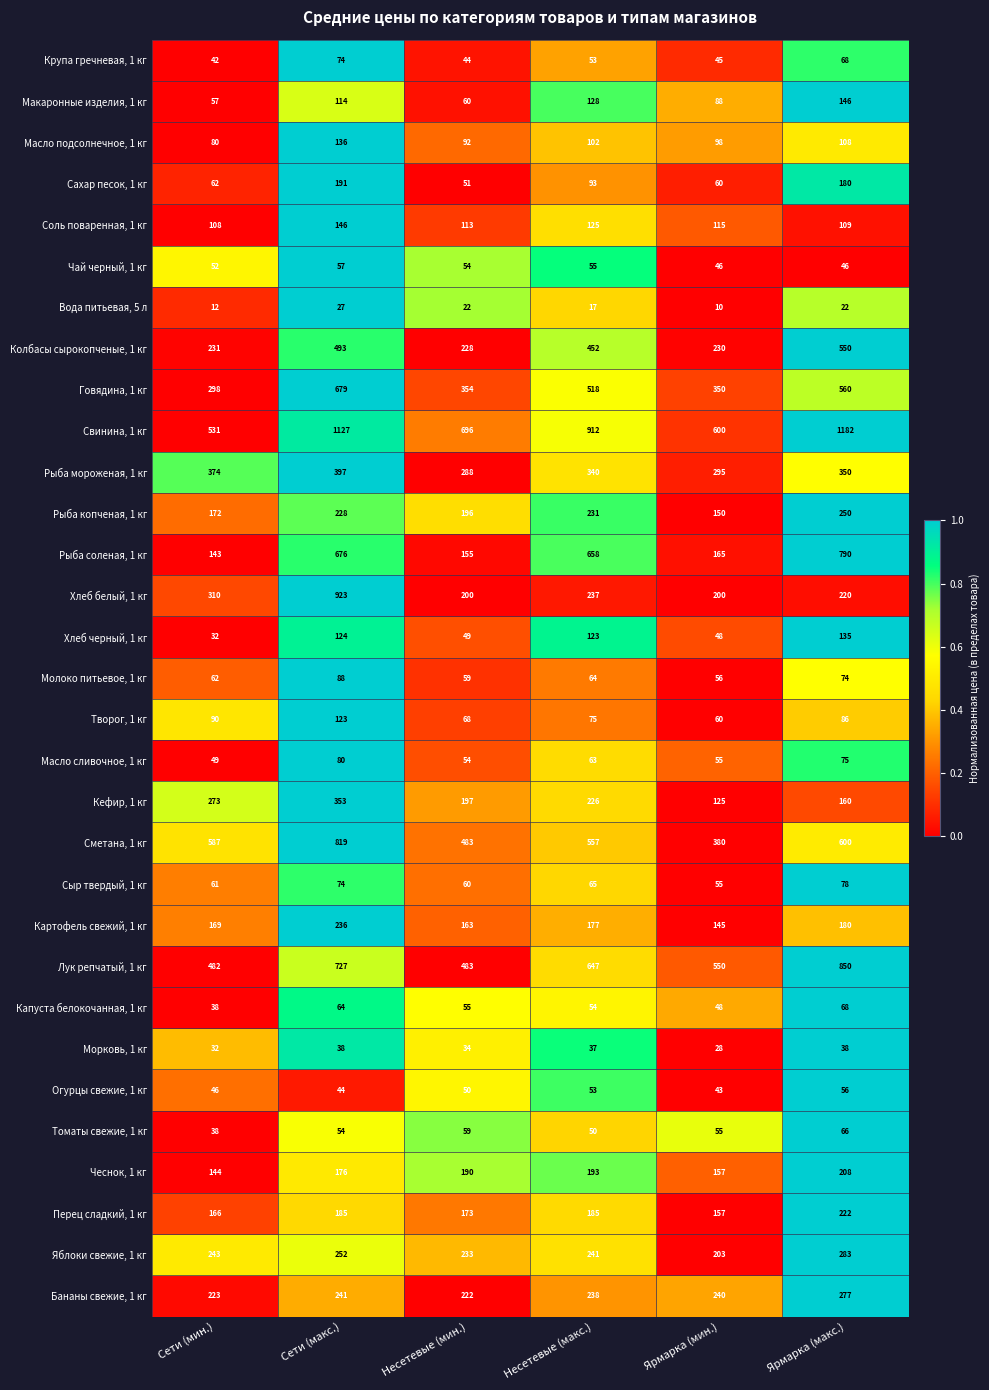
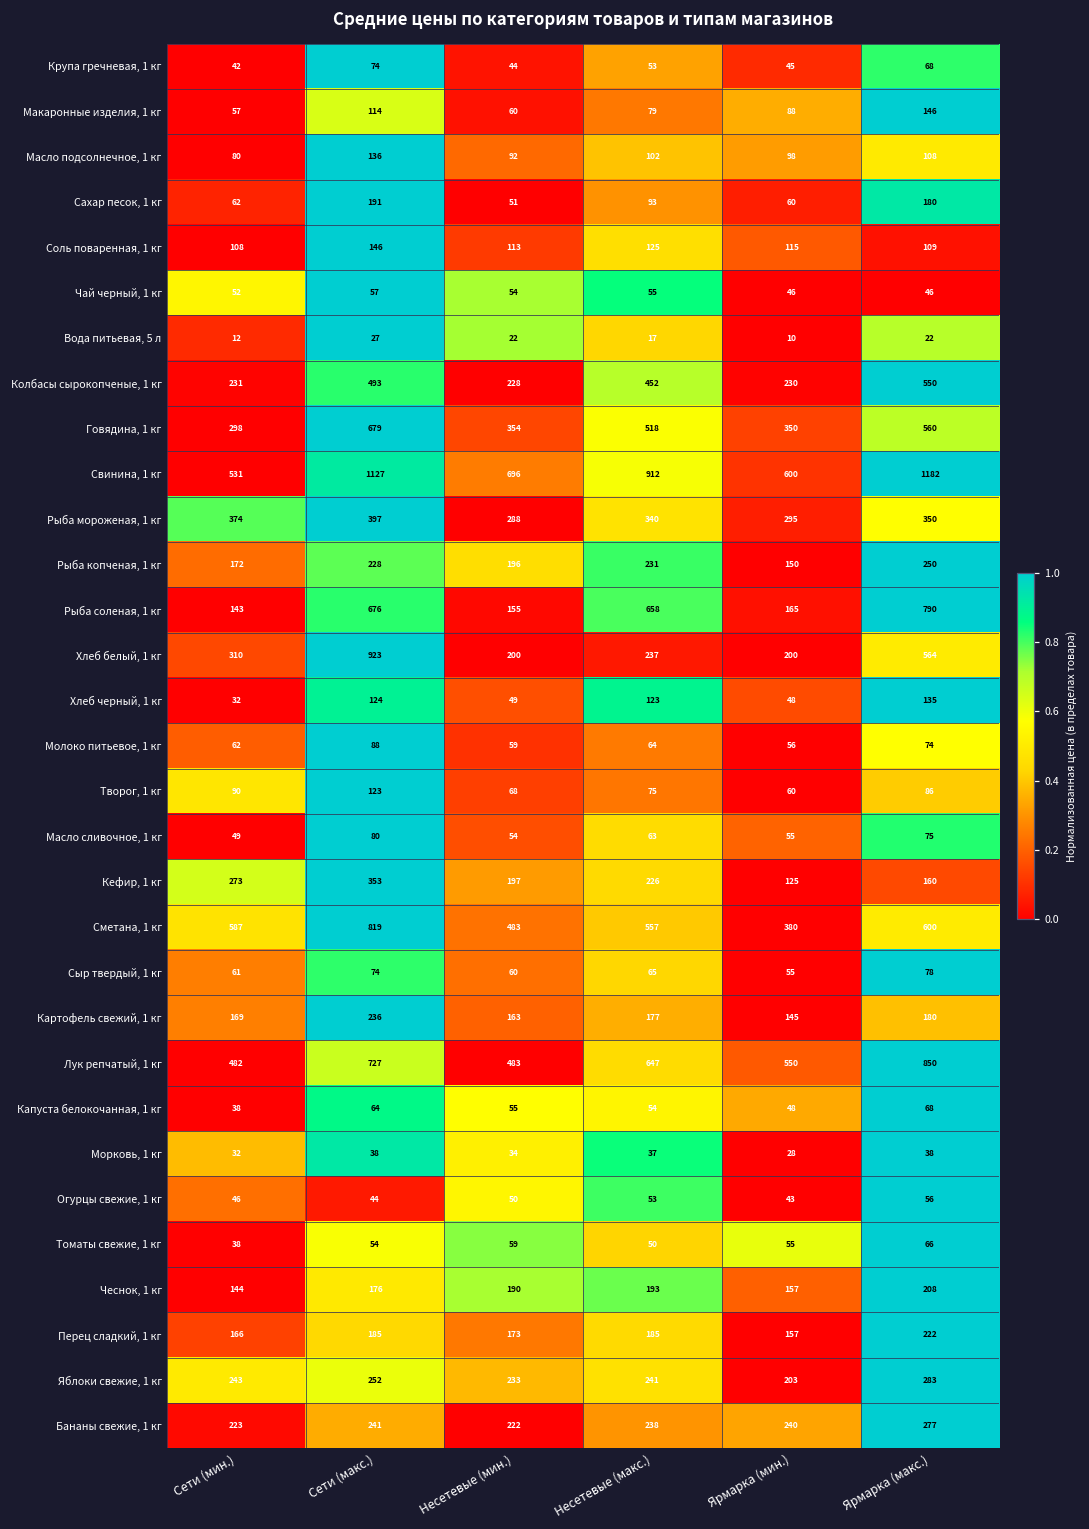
  {
    "Крупа гречневая, 1 кг": {
      "Сети (мин.)": 42,
      "Сети (макс.)": 74,
      "Несетевые (мин.)": 44,
      "Несетевые (макс.)": 53,
      "Ярмарка (мин.)": 45,
      "Ярмарка (макс.)": 68
    },
    "Макаронные изделия, 1 кг": {
      "Сети (мин.)": 57,
      "Сети (макс.)": 114,
      "Несетевые (мин.)": 60,
-     "Несетевые (макс.)": 128,
+     "Несетевые (макс.)": 79,
      "Ярмарка (мин.)": 88,
      "Ярмарка (макс.)": 146
    },
    "Масло подсолнечное, 1 кг": {
      "Сети (мин.)": 80,
      "Сети (макс.)": 136,
      "Несетевые (мин.)": 92,
      "Несетевые (макс.)": 102,
      "Ярмарка (мин.)": 98,
      "Ярмарка (макс.)": 108
    },
    "Сахар песок, 1 кг": {
      "Сети (мин.)": 62,
      "Сети (макс.)": 191,
      "Несетевые (мин.)": 51,
      "Несетевые (макс.)": 93,
      "Ярмарка (мин.)": 60,
      "Ярмарка (макс.)": 180
    },
    "Соль поваренная, 1 кг": {
      "Сети (мин.)": 108,
      "Сети (макс.)": 146,
      "Несетевые (мин.)": 113,
      "Несетевые (макс.)": 125,
      "Ярмарка (мин.)": 115,
      "Ярмарка (макс.)": 109
    },
    "Чай черный, 1 кг": {
      "Сети (мин.)": 52,
      "Сети (макс.)": 57,
      "Несетевые (мин.)": 54,
      "Несетевые (макс.)": 55,
      "Ярмарка (мин.)": 46,
      "Ярмарка (макс.)": 46
    },
    "Вода питьевая, 5 л": {
      "Сети (мин.)": 12,
      "Сети (макс.)": 27,
      "Несетевые (мин.)": 22,
      "Несетевые (макс.)": 17,
      "Ярмарка (мин.)": 10,
      "Ярмарка (макс.)": 22
    },
    "Колбасы сырокопченые, 1 кг": {
      "Сети (мин.)": 231,
      "Сети (макс.)": 493,
      "Несетевые (мин.)": 228,
      "Несетевые (макс.)": 452,
      "Ярмарка (мин.)": 230,
      "Ярмарка (макс.)": 550
    },
    "Говядина, 1 кг": {
      "Сети (мин.)": 298,
      "Сети (макс.)": 679,
      "Несетевые (мин.)": 354,
      "Несетевые (макс.)": 518,
      "Ярмарка (мин.)": 350,
      "Ярмарка (макс.)": 560
    },
    "Свинина, 1 кг": {
      "Сети (мин.)": 531,
      "Сети (макс.)": 1127,
      "Несетевые (мин.)": 696,
      "Несетевые (макс.)": 912,
      "Ярмарка (мин.)": 600,
      "Ярмарка (макс.)": 1182
    },
    "Рыба мороженая, 1 кг": {
      "Сети (мин.)": 374,
      "Сети (макс.)": 397,
      "Несетевые (мин.)": 288,
      "Несетевые (макс.)": 340,
      "Ярмарка (мин.)": 295,
      "Ярмарка (макс.)": 350
    },
    "Рыба копченая, 1 кг": {
      "Сети (мин.)": 172,
      "Сети (макс.)": 228,
      "Несетевые (мин.)": 196,
      "Несетевые (макс.)": 231,
      "Ярмарка (мин.)": 150,
      "Ярмарка (макс.)": 250
    },
    "Рыба соленая, 1 кг": {
      "Сети (мин.)": 143,
      "Сети (макс.)": 676,
      "Несетевые (мин.)": 155,
      "Несетевые (макс.)": 658,
      "Ярмарка (мин.)": 165,
      "Ярмарка (макс.)": 790
    },
    "Хлеб белый, 1 кг": {
      "Сети (мин.)": 310,
      "Сети (макс.)": 923,
      "Несетевые (мин.)": 200,
      "Несетевые (макс.)": 237,
      "Ярмарка (мин.)": 200,
-     "Ярмарка (макс.)": 220
+     "Ярмарка (макс.)": 564
    },
    "Хлеб черный, 1 кг": {
      "Сети (мин.)": 32,
      "Сети (макс.)": 124,
      "Несетевые (мин.)": 49,
      "Несетевые (макс.)": 123,
      "Ярмарка (мин.)": 48,
      "Ярмарка (макс.)": 135
    },
    "Молоко питьевое, 1 кг": {
      "Сети (мин.)": 62,
      "Сети (макс.)": 88,
      "Несетевые (мин.)": 59,
      "Несетевые (макс.)": 64,
      "Ярмарка (мин.)": 56,
      "Ярмарка (макс.)": 74
    },
    "Творог, 1 кг": {
      "Сети (мин.)": 90,
      "Сети (макс.)": 123,
      "Несетевые (мин.)": 68,
      "Несетевые (макс.)": 75,
      "Ярмарка (мин.)": 60,
      "Ярмарка (макс.)": 86
    },
    "Масло сливочное, 1 кг": {
      "Сети (мин.)": 49,
      "Сети (макс.)": 80,
      "Несетевые (мин.)": 54,
      "Несетевые (макс.)": 63,
      "Ярмарка (мин.)": 55,
      "Ярмарка (макс.)": 75
    },
    "Кефир, 1 кг": {
      "Сети (мин.)": 273,
      "Сети (макс.)": 353,
      "Несетевые (мин.)": 197,
      "Несетевые (макс.)": 226,
      "Ярмарка (мин.)": 125,
      "Ярмарка (макс.)": 160
    },
    "Сметана, 1 кг": {
      "Сети (мин.)": 587,
      "Сети (макс.)": 819,
      "Несетевые (мин.)": 483,
      "Несетевые (макс.)": 557,
      "Ярмарка (мин.)": 380,
      "Ярмарка (макс.)": 600
    },
    "Сыр твердый, 1 кг": {
      "Сети (мин.)": 61,
      "Сети (макс.)": 74,
      "Несетевые (мин.)": 60,
      "Несетевые (макс.)": 65,
      "Ярмарка (мин.)": 55,
      "Ярмарка (макс.)": 78
    },
    "Картофель свежий, 1 кг": {
      "Сети (мин.)": 169,
      "Сети (макс.)": 236,
      "Несетевые (мин.)": 163,
      "Несетевые (макс.)": 177,
      "Ярмарка (мин.)": 145,
      "Ярмарка (макс.)": 180
    },
    "Лук репчатый, 1 кг": {
      "Сети (мин.)": 482,
      "Сети (макс.)": 727,
      "Несетевые (мин.)": 483,
      "Несетевые (макс.)": 647,
      "Ярмарка (мин.)": 550,
      "Ярмарка (макс.)": 850
    },
    "Капуста белокочанная, 1 кг": {
      "Сети (мин.)": 38,
      "Сети (макс.)": 64,
      "Несетевые (мин.)": 55,
      "Несетевые (макс.)": 54,
      "Ярмарка (мин.)": 48,
      "Ярмарка (макс.)": 68
    },
    "Морковь, 1 кг": {
      "Сети (мин.)": 32,
      "Сети (макс.)": 38,
      "Несетевые (мин.)": 34,
      "Несетевые (макс.)": 37,
      "Ярмарка (мин.)": 28,
      "Ярмарка (макс.)": 38
    },
    "Огурцы свежие, 1 кг": {
      "Сети (мин.)": 46,
      "Сети (макс.)": 44,
      "Несетевые (мин.)": 50,
      "Несетевые (макс.)": 53,
      "Ярмарка (мин.)": 43,
      "Ярмарка (макс.)": 56
    },
    "Томаты свежие, 1 кг": {
      "Сети (мин.)": 38,
      "Сети (макс.)": 54,
      "Несетевые (мин.)": 59,
      "Несетевые (макс.)": 50,
      "Ярмарка (мин.)": 55,
      "Ярмарка (макс.)": 66
    },
    "Чеснок, 1 кг": {
      "Сети (мин.)": 144,
      "Сети (макс.)": 176,
      "Несетевые (мин.)": 190,
      "Несетевые (макс.)": 193,
      "Ярмарка (мин.)": 157,
      "Ярмарка (макс.)": 208
    },
    "Перец сладкий, 1 кг": {
      "Сети (мин.)": 166,
      "Сети (макс.)": 185,
      "Несетевые (мин.)": 173,
      "Несетевые (макс.)": 185,
      "Ярмарка (мин.)": 157,
      "Ярмарка (макс.)": 222
    },
    "Яблоки свежие, 1 кг": {
      "Сети (мин.)": 243,
      "Сети (макс.)": 252,
      "Несетевые (мин.)": 233,
      "Несетевые (макс.)": 241,
      "Ярмарка (мин.)": 203,
      "Ярмарка (макс.)": 283
    },
    "Бананы свежие, 1 кг": {
      "Сети (мин.)": 223,
      "Сети (макс.)": 241,
      "Несетевые (мин.)": 222,
      "Несетевые (макс.)": 238,
      "Ярмарка (мин.)": 240,
      "Ярмарка (макс.)": 277
    }
  }
